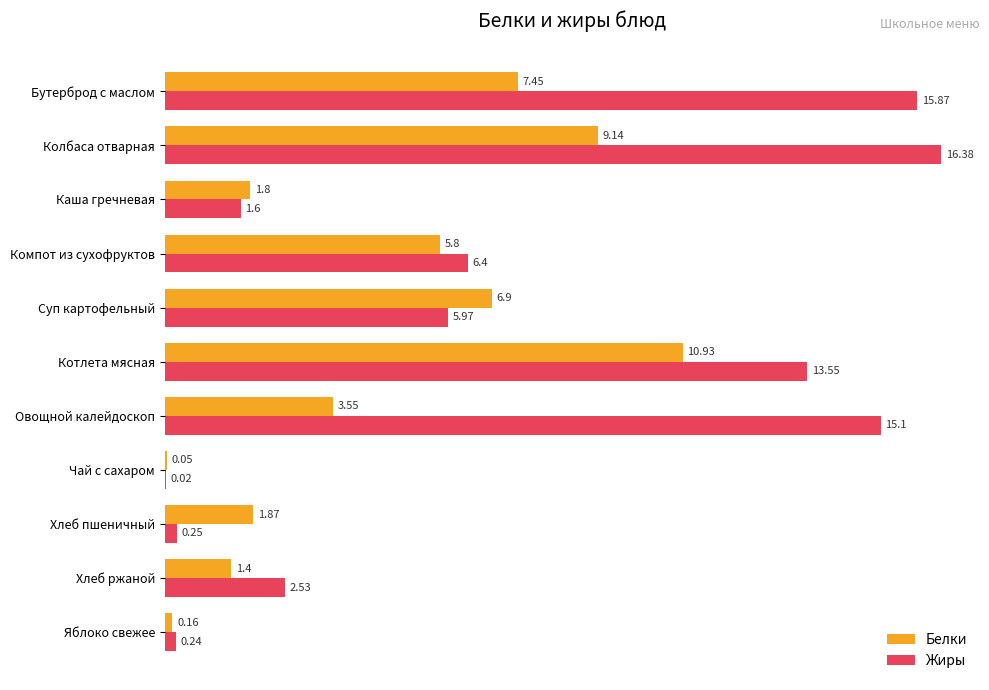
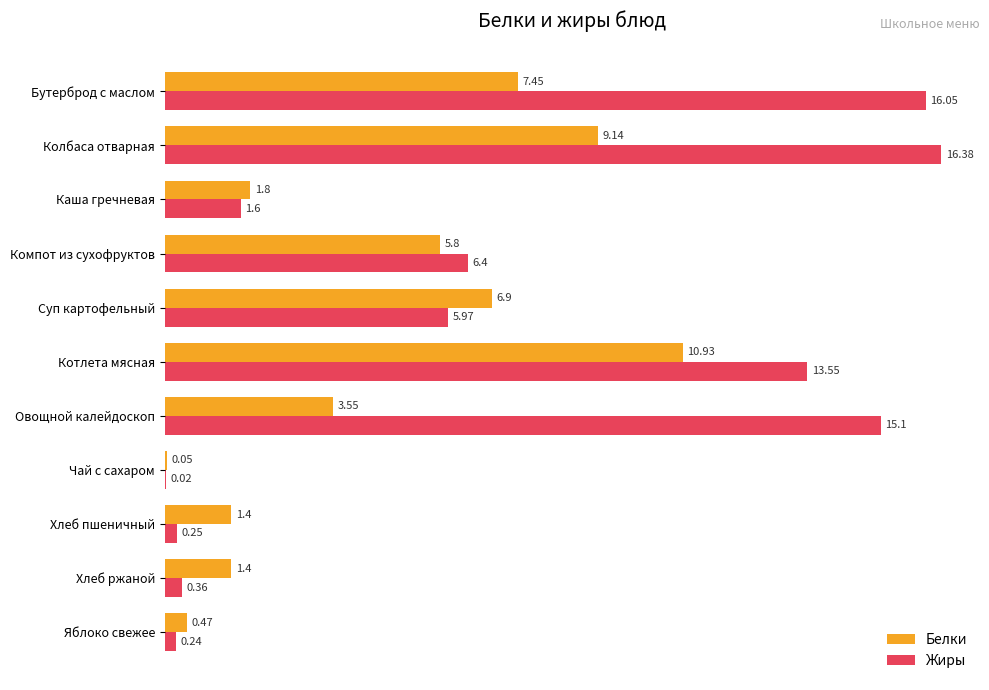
  {
    "Белки": {
      "Бутерброд с маслом": 7.45,
      "Колбаса отварная": 9.14,
      "Каша гречневая": 1.8,
      "Компот из сухофруктов": 5.8,
      "Суп картофельный": 6.9,
      "Котлета мясная": 10.93,
      "Овощной калейдоскоп": 3.55,
      "Чай с сахаром": 0.05,
-     "Хлеб пшеничный": 1.87,
+     "Хлеб пшеничный": 1.4,
      "Хлеб ржаной": 1.4,
-     "Яблоко свежее": 0.16
+     "Яблоко свежее": 0.47
    },
    "Жиры": {
-     "Бутерброд с маслом": 15.87,
+     "Бутерброд с маслом": 16.05,
      "Колбаса отварная": 16.38,
      "Каша гречневая": 1.6,
      "Компот из сухофруктов": 6.4,
      "Суп картофельный": 5.97,
      "Котлета мясная": 13.55,
      "Овощной калейдоскоп": 15.1,
      "Чай с сахаром": 0.02,
      "Хлеб пшеничный": 0.25,
-     "Хлеб ржаной": 2.53,
+     "Хлеб ржаной": 0.36,
      "Яблоко свежее": 0.24
    }
  }
